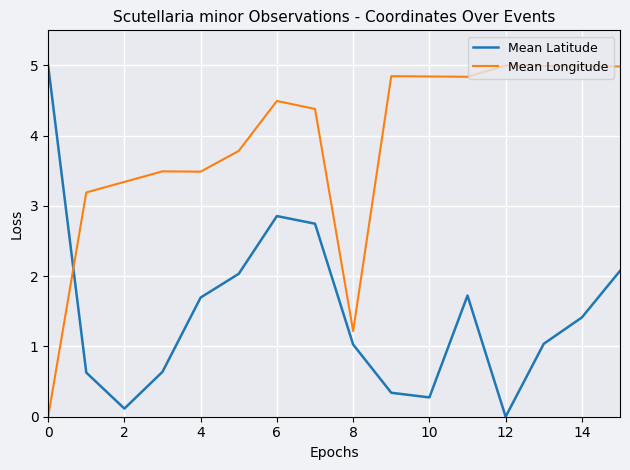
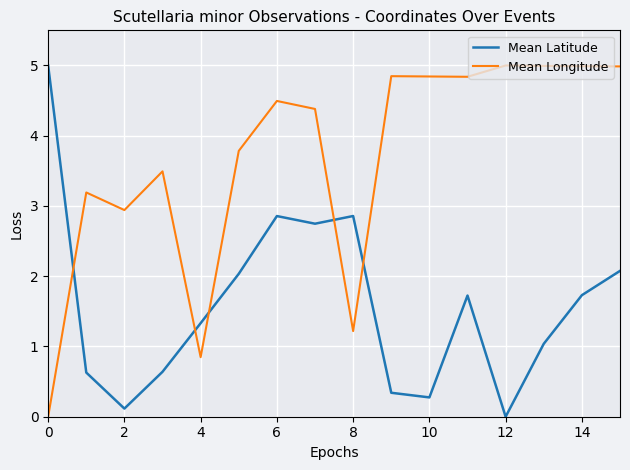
  {
    "Mean Latitude": {
      "0": 5.0,
      "2": 0.1,
-     "4": 1.7,
+     "4": 1.3,
      "6": 2.9,
-     "8": 1.0,
+     "8": 2.9,
      "10": 0.3,
      "12": 0.0,
-     "14": 1.4
+     "14": 1.7
    },
    "Mean Longitude": {
      "0": 0.0,
-     "2": 3.3,
-     "4": 3.5,
+     "2": 2.9,
+     "4": 0.8,
      "6": 4.5,
      "8": 1.2,
      "10": 4.8
    }
  }
